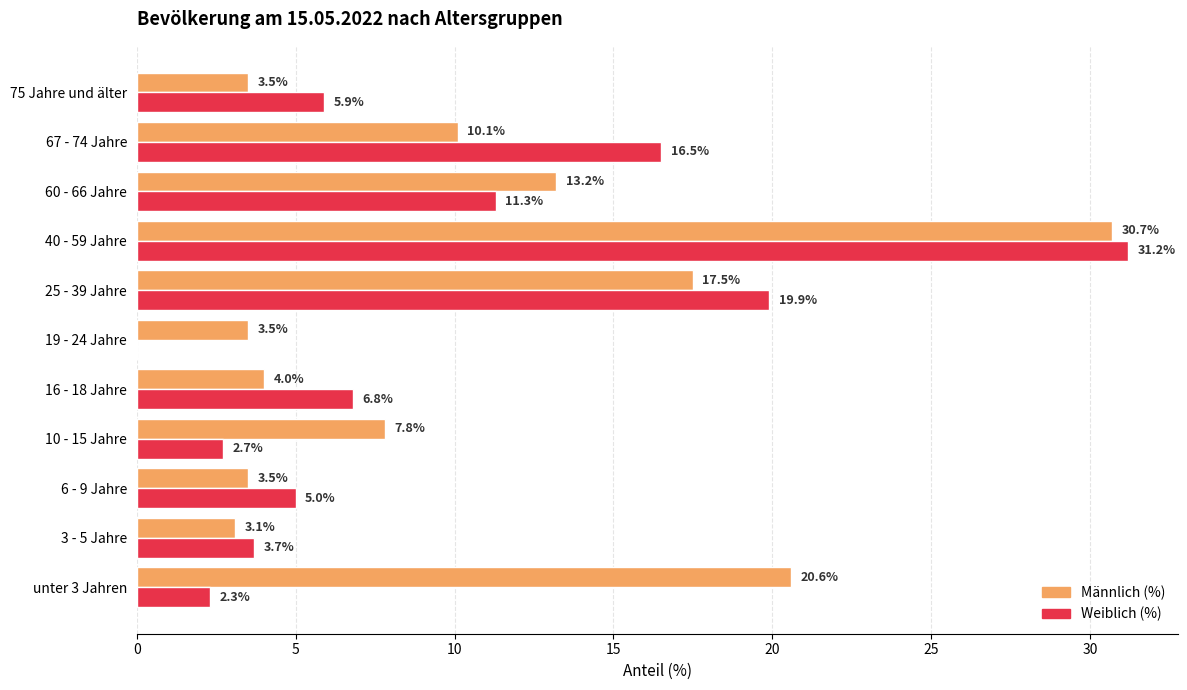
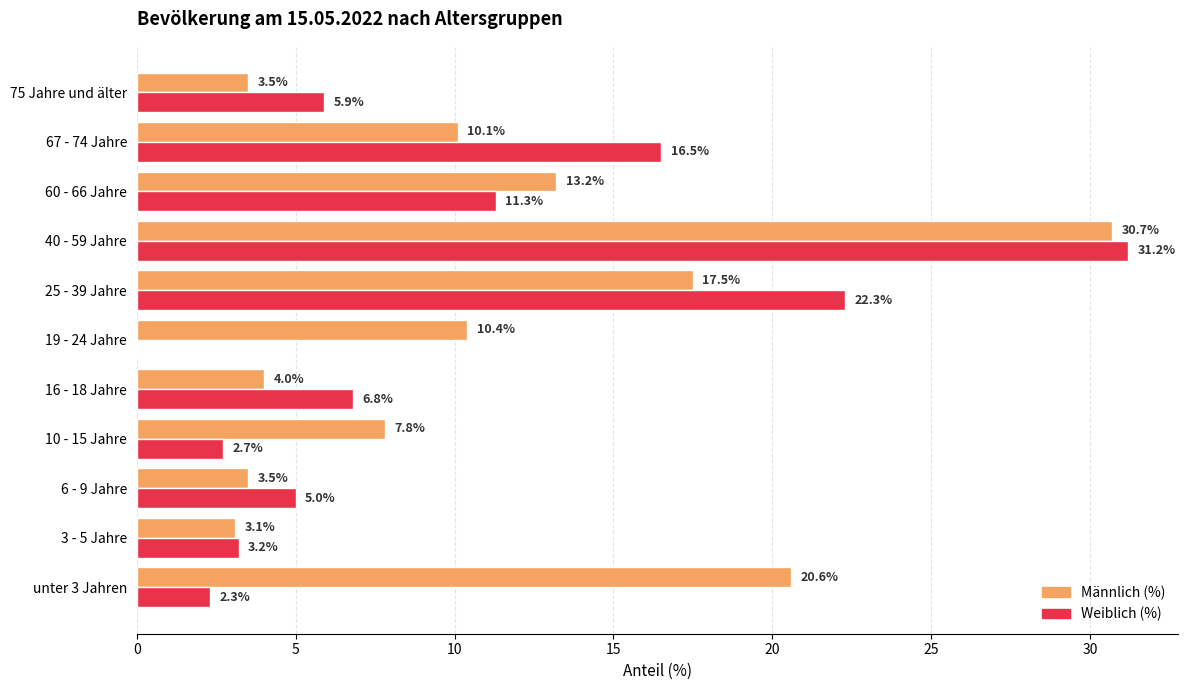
  {
    "Männlich (%)": {
      "75 Jahre und älter": "3.5%",
      "67 - 74 Jahre": "10.1%",
      "60 - 66 Jahre": "13.2%",
      "40 - 59 Jahre": "30.7%",
      "25 - 39 Jahre": "17.5%",
-     "19 - 24 Jahre": "3.5%",
+     "19 - 24 Jahre": "10.4%",
      "16 - 18 Jahre": "4.0%",
      "10 - 15 Jahre": "7.8%",
      "6 - 9 Jahre": "3.5%",
      "3 - 5 Jahre": "3.1%",
      "unter 3 Jahren": "20.6%"
    },
    "Weiblich (%)": {
      "75 Jahre und älter": "5.9%",
      "67 - 74 Jahre": "16.5%",
      "60 - 66 Jahre": "11.3%",
      "40 - 59 Jahre": "31.2%",
-     "25 - 39 Jahre": "19.9%",
+     "25 - 39 Jahre": "22.3%",
      "16 - 18 Jahre": "6.8%",
      "10 - 15 Jahre": "2.7%",
      "6 - 9 Jahre": "5.0%",
-     "3 - 5 Jahre": "3.7%",
+     "3 - 5 Jahre": "3.2%",
      "unter 3 Jahren": "2.3%"
    }
  }
